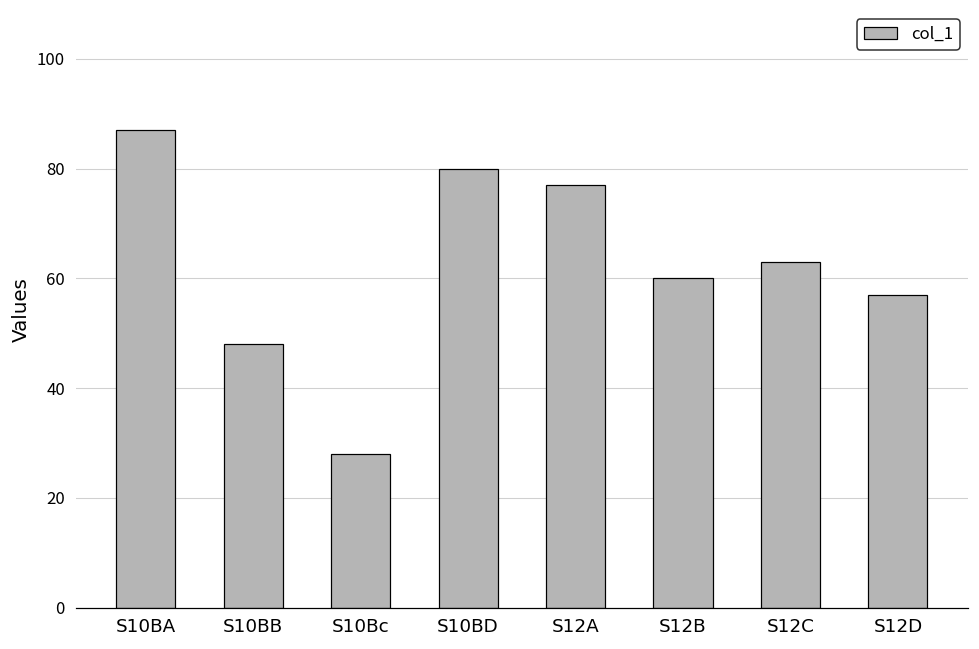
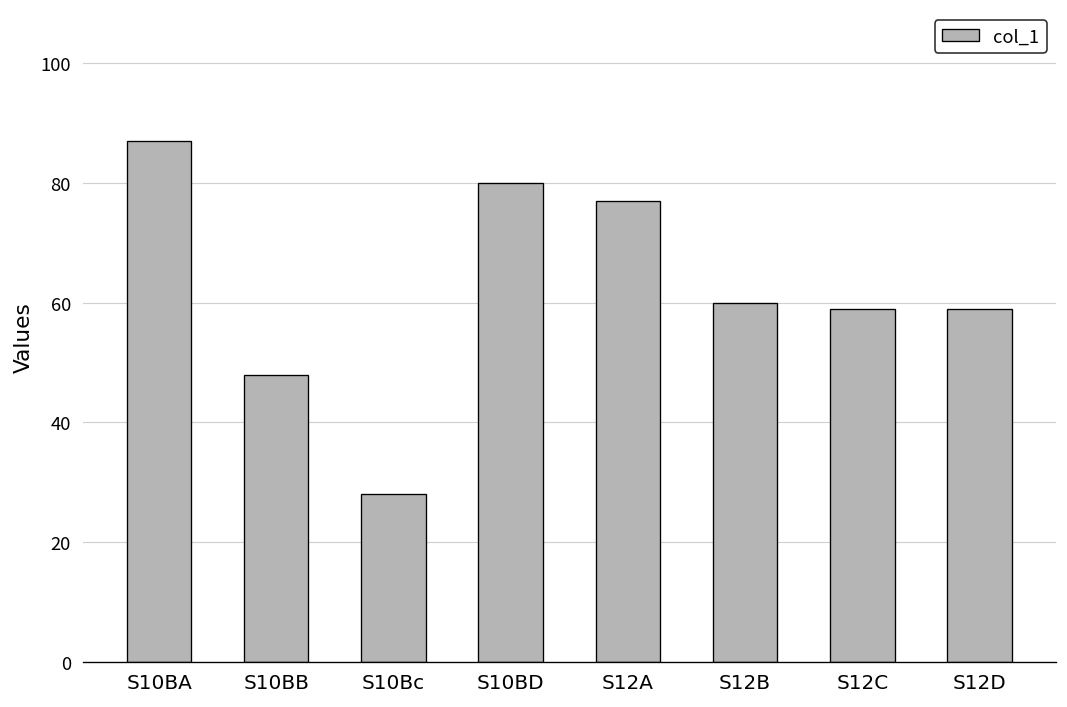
  {
    "S10BA": 87,
    "S10BB": 48,
    "S10Bc": 28,
    "S10BD": 80,
    "S12A": 77,
    "S12B": 60,
-   "S12C": 63,
-   "S12D": 57
+   "S12C": 59,
+   "S12D": 59
  }
